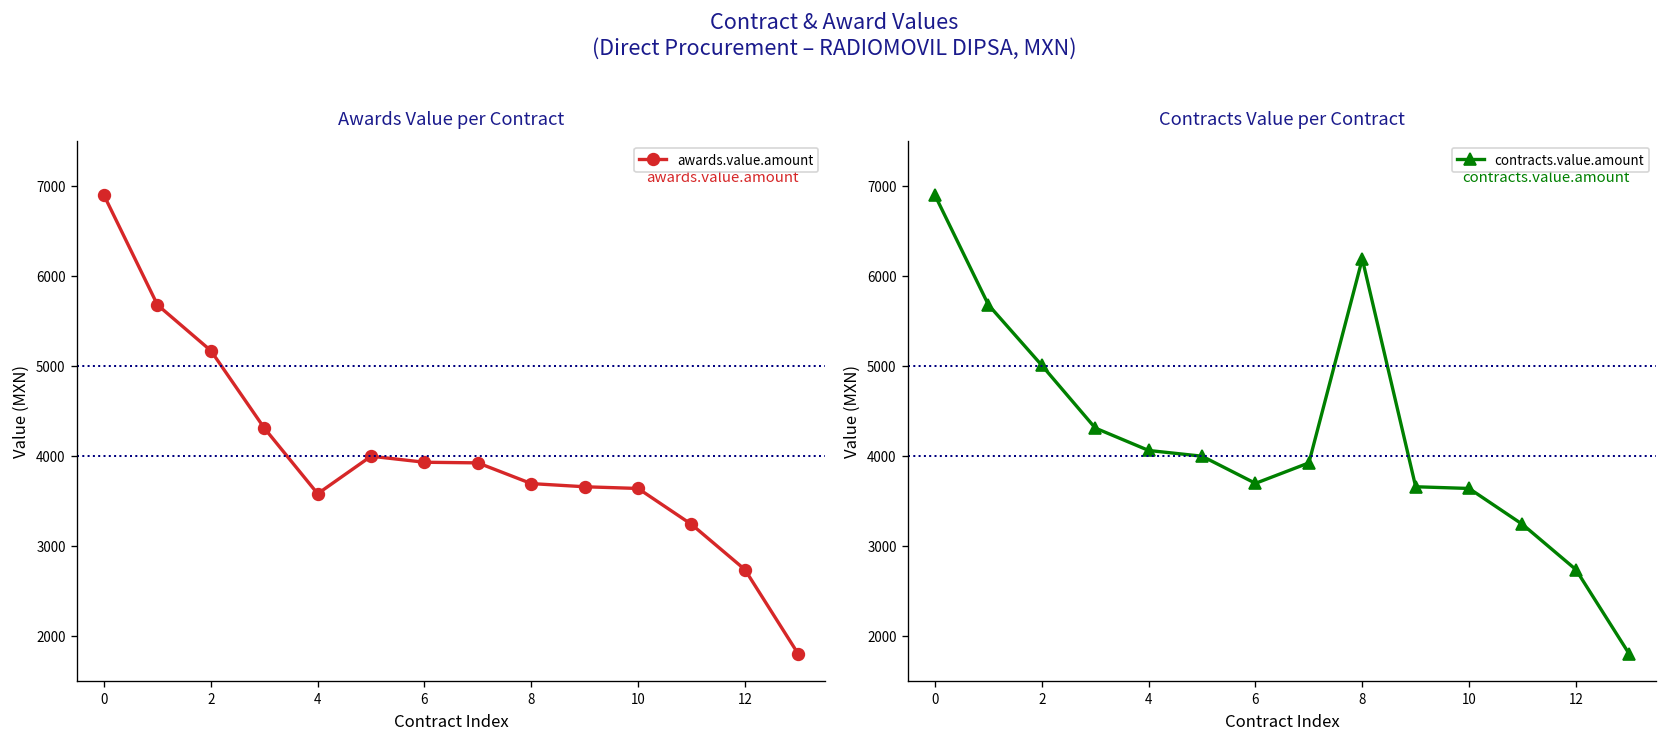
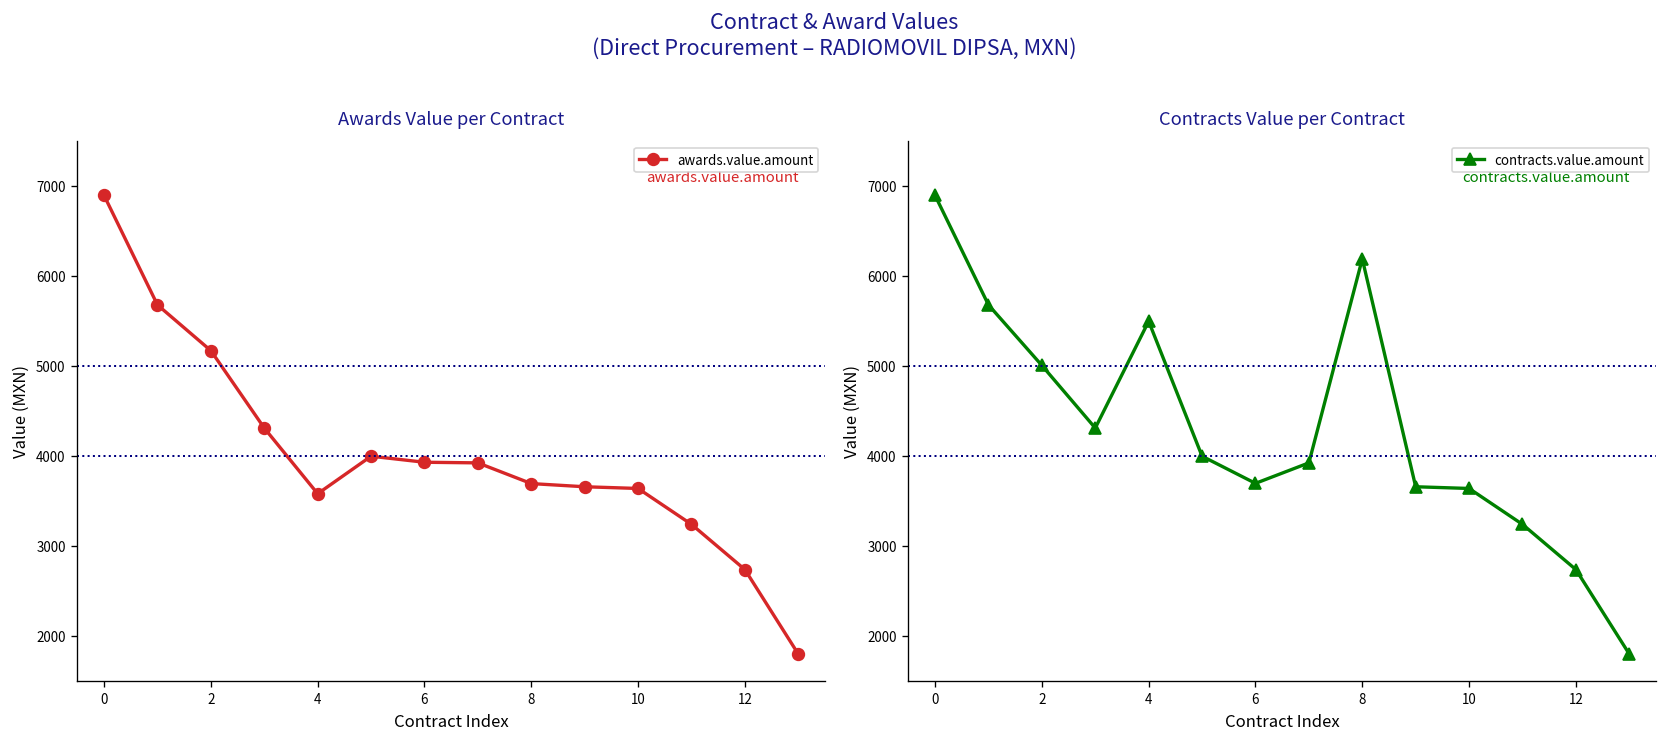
  {
    "Awards Value per Contract": {
      "0": 6900,
      "2": 5200,
      "4": 3600,
      "6": 3900,
      "8": 3700,
      "10": 3600,
      "12": 2700
    },
    "Contracts Value per Contract": {
      "0": 6900,
      "2": 5000,
-     "4": 4100,
+     "4": 5500,
      "6": 3700,
      "8": 6200,
      "10": 3600,
      "12": 2700
    }
  }
